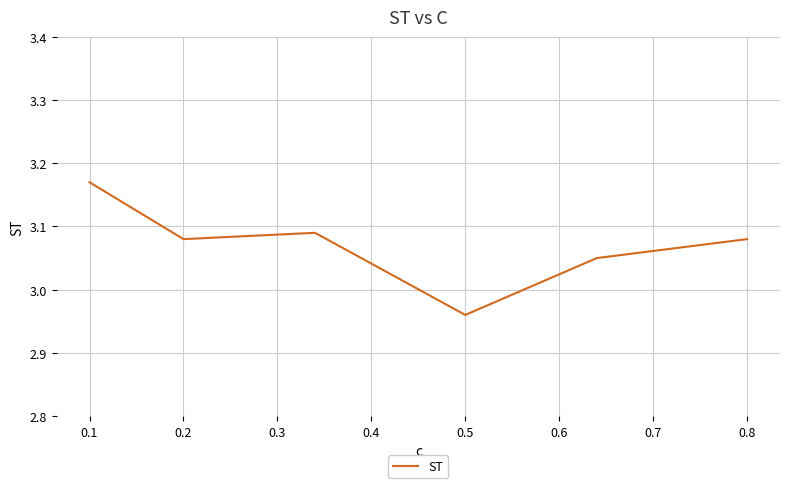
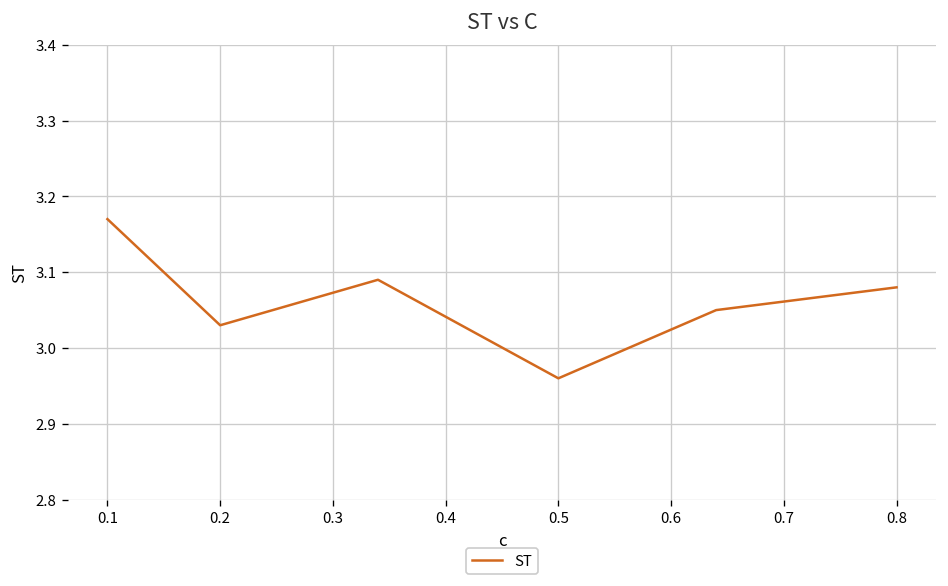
  {
    "0.1": 3.17,
-   "0.2": 3.08,
+   "0.2": 3.03,
    "0.5": 2.96,
    "0.8": 3.08
  }
